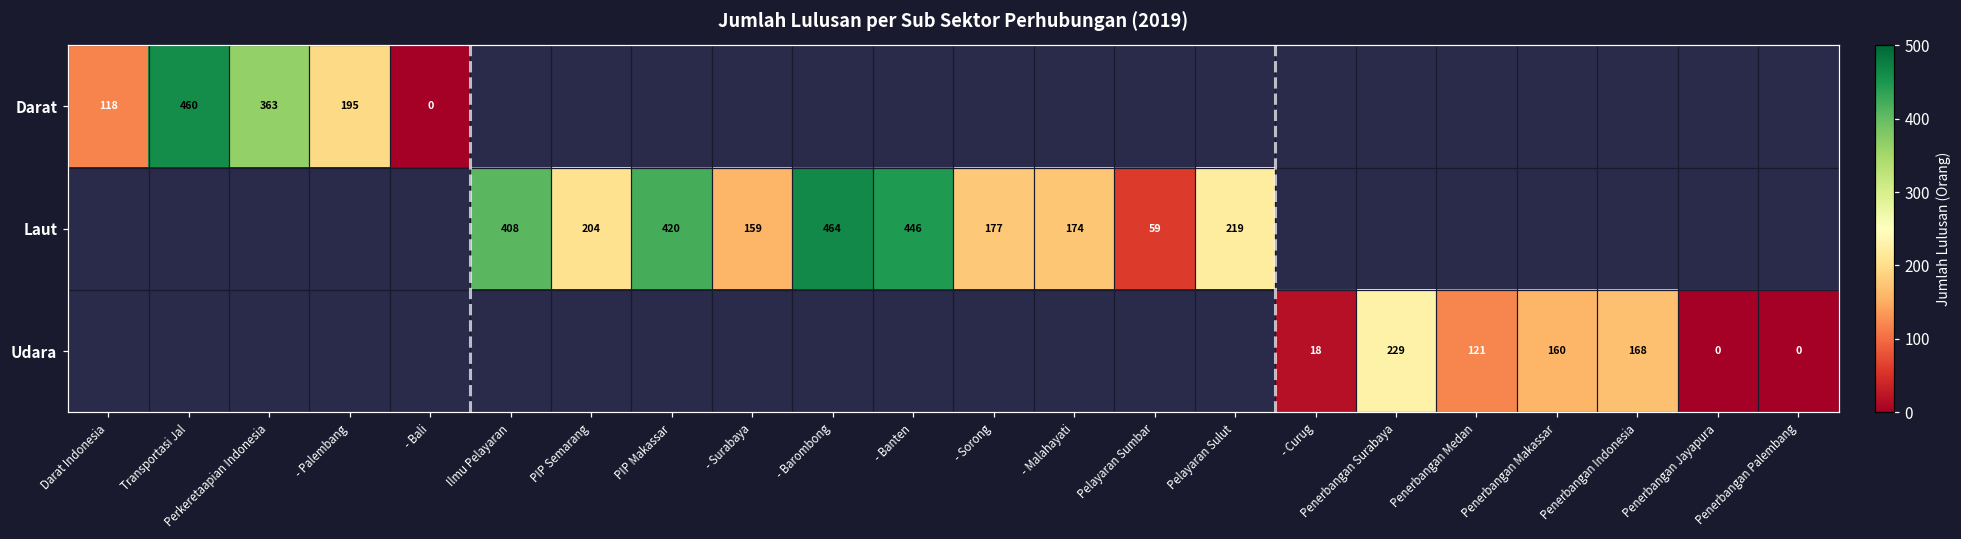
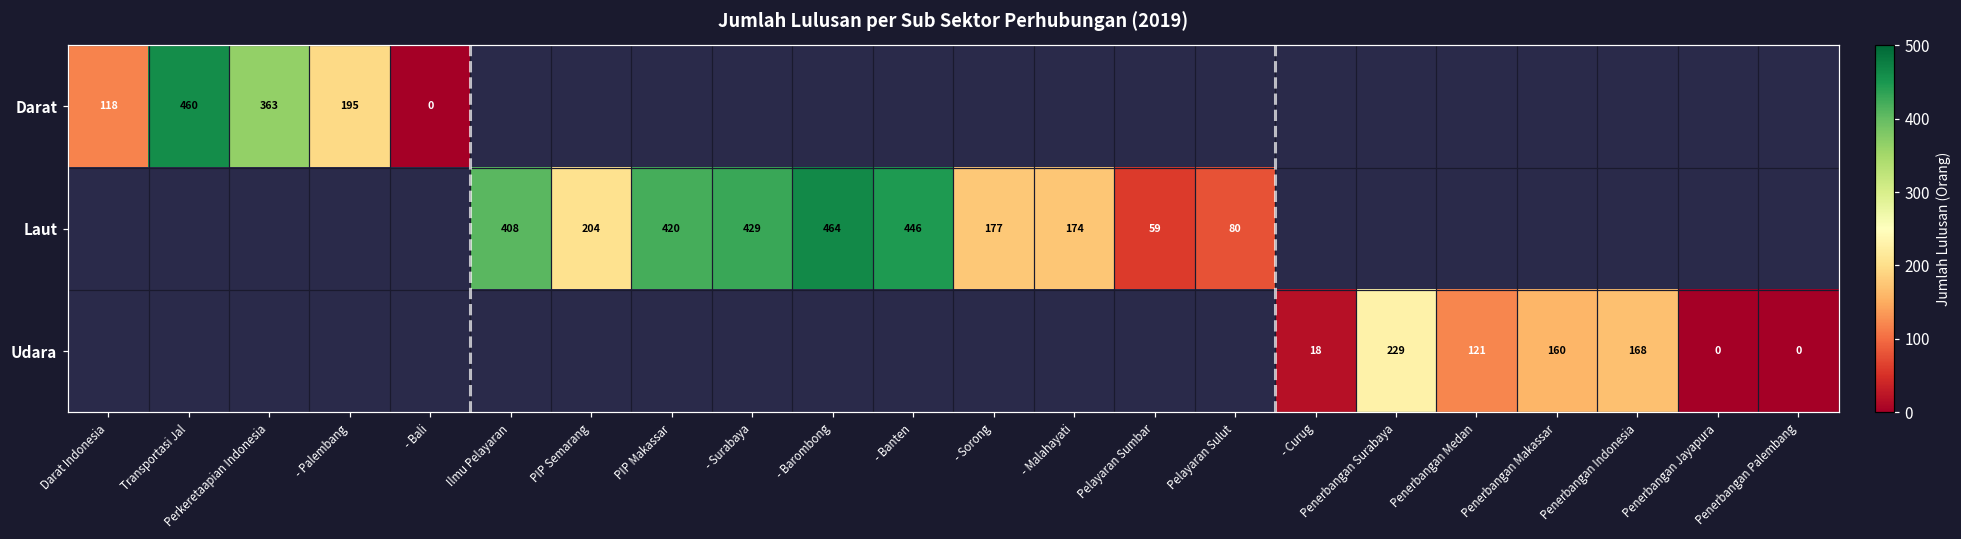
  {
    "Darat": {
      "Darat Indonesia": 118,
      "Transportasi Jal": 460,
      "Perkeretaapian Indonesia": 363,
      "- Palembang": 195,
      "- Bali": 0
    },
    "Laut": {
      "Ilmu Pelayaran": 408,
      "PIP Semarang": 204,
      "PIP Makassar": 420,
-     "- Surabaya": 159,
+     "- Surabaya": 429,
      "- Barombong": 464,
      "- Banten": 446,
      "- Sorong": 177,
      "- Malahayati": 174,
      "Pelayaran Sumbar": 59,
-     "Pelayaran Sulut": 219
+     "Pelayaran Sulut": 80
    },
    "Udara": {
      "- Curug": 18,
      "Penerbangan Surabaya": 229,
      "Penerbangan Medan": 121,
      "Penerbangan Makassar": 160,
      "Penerbangan Indonesia": 168,
      "Penerbangan Jayapura": 0,
      "Penerbangan Palembang": 0
    }
  }
